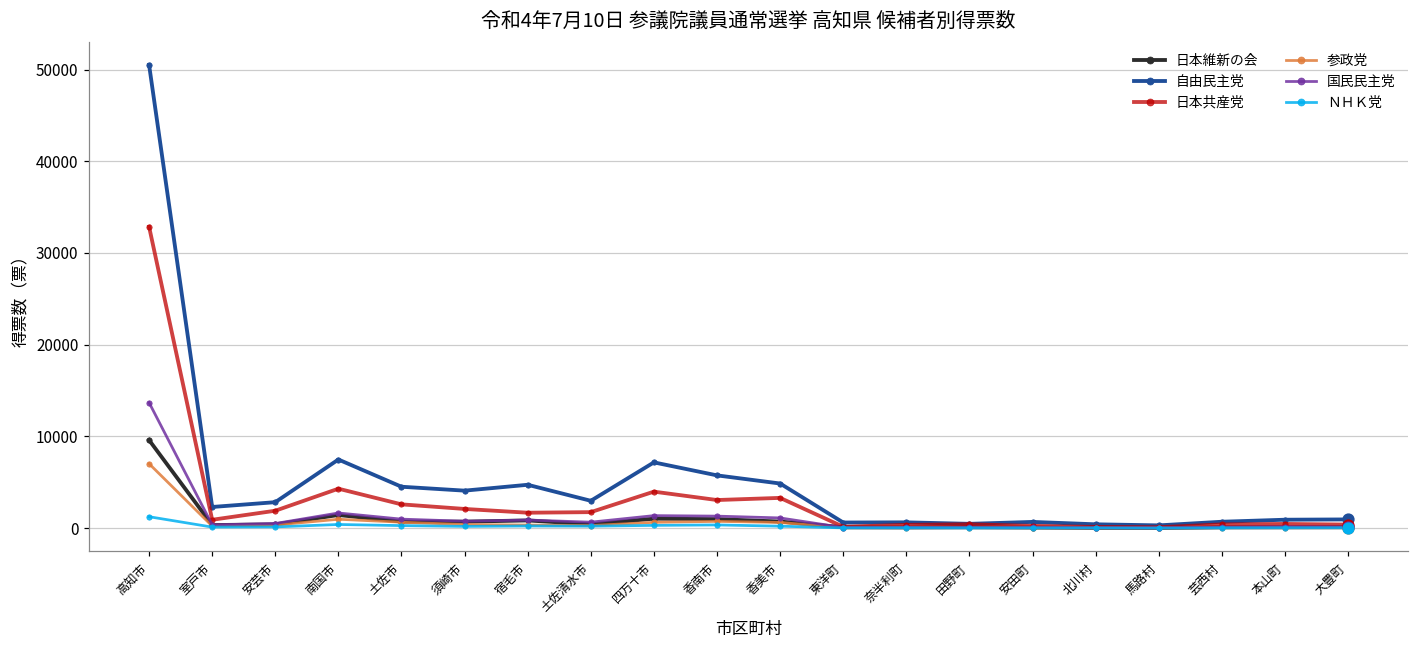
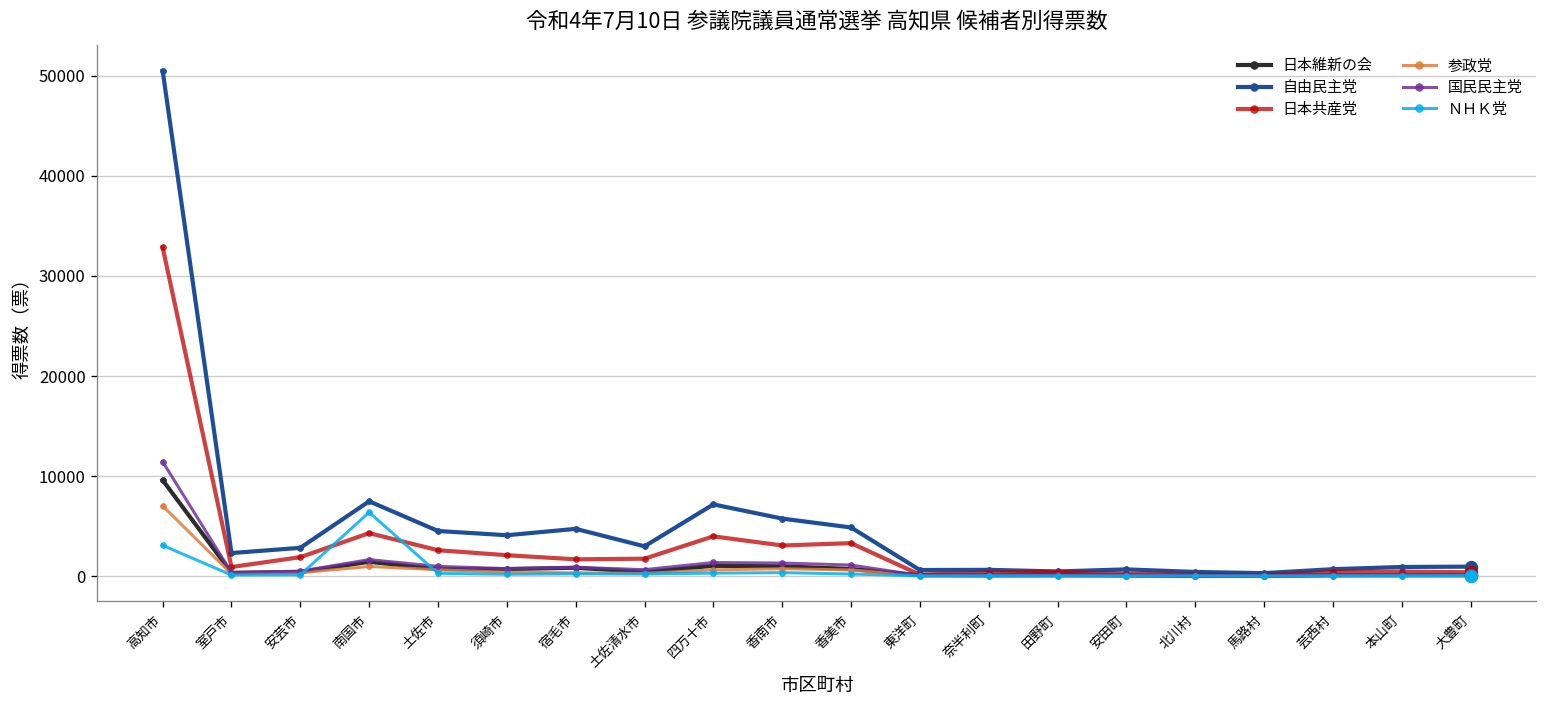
  {
    "国民民主党": {
-     "高知市": 14000,
+     "高知市": 11000,
      "四万十市": 1000,
      "香南市": 1000,
      "香美市": 1000
    },
    "ＮＨＫ党": {
-     "高知市": 1000,
-     "南国市": 0,
+     "高知市": 3000,
+     "南国市": 6000,
      "土佐市": 0,
      "四万十市": 0,
      "香南市": 0,
      "香美市": 0
    }
  }
